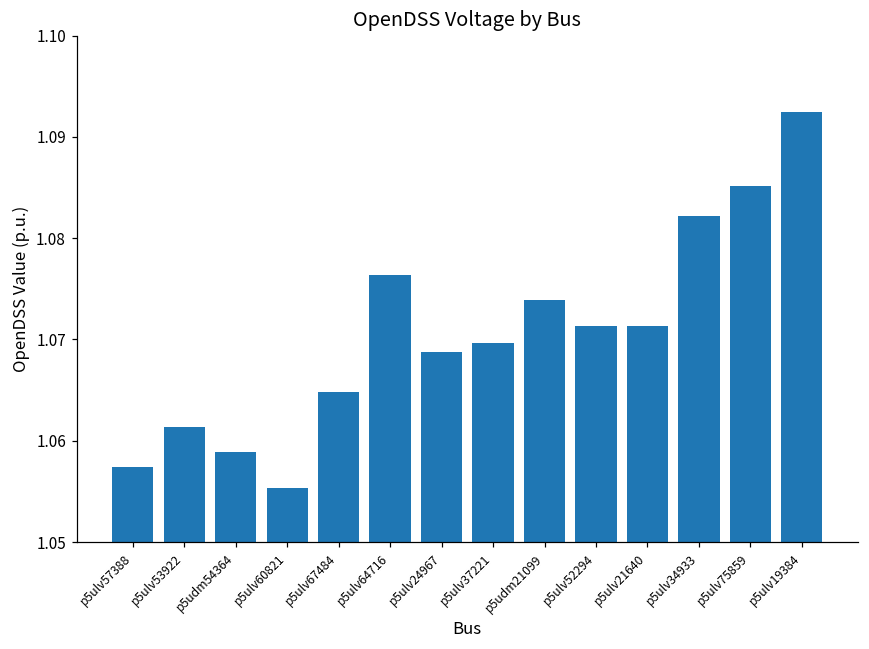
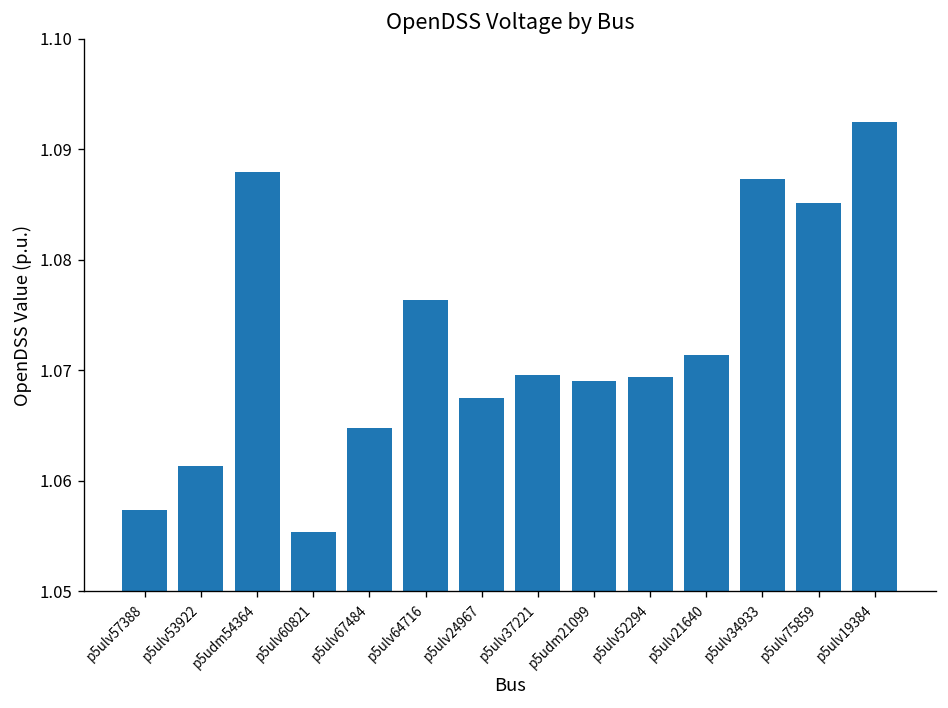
  {
    "p5ulv57388": 1.057,
    "p5ulv53922": 1.061,
-   "p5udm54364": 1.059,
+   "p5udm54364": 1.088,
    "p5ulv60821": 1.055,
    "p5ulv67484": 1.065,
    "p5ulv64716": 1.076,
-   "p5ulv24967": 1.069,
+   "p5ulv24967": 1.068,
    "p5ulv37221": 1.070,
-   "p5udm21099": 1.074,
-   "p5ulv52294": 1.071,
+   "p5udm21099": 1.069,
+   "p5ulv52294": 1.069,
    "p5ulv21640": 1.071,
-   "p5ulv34933": 1.082,
+   "p5ulv34933": 1.087,
    "p5ulv75859": 1.085,
    "p5ulv19384": 1.092
  }
